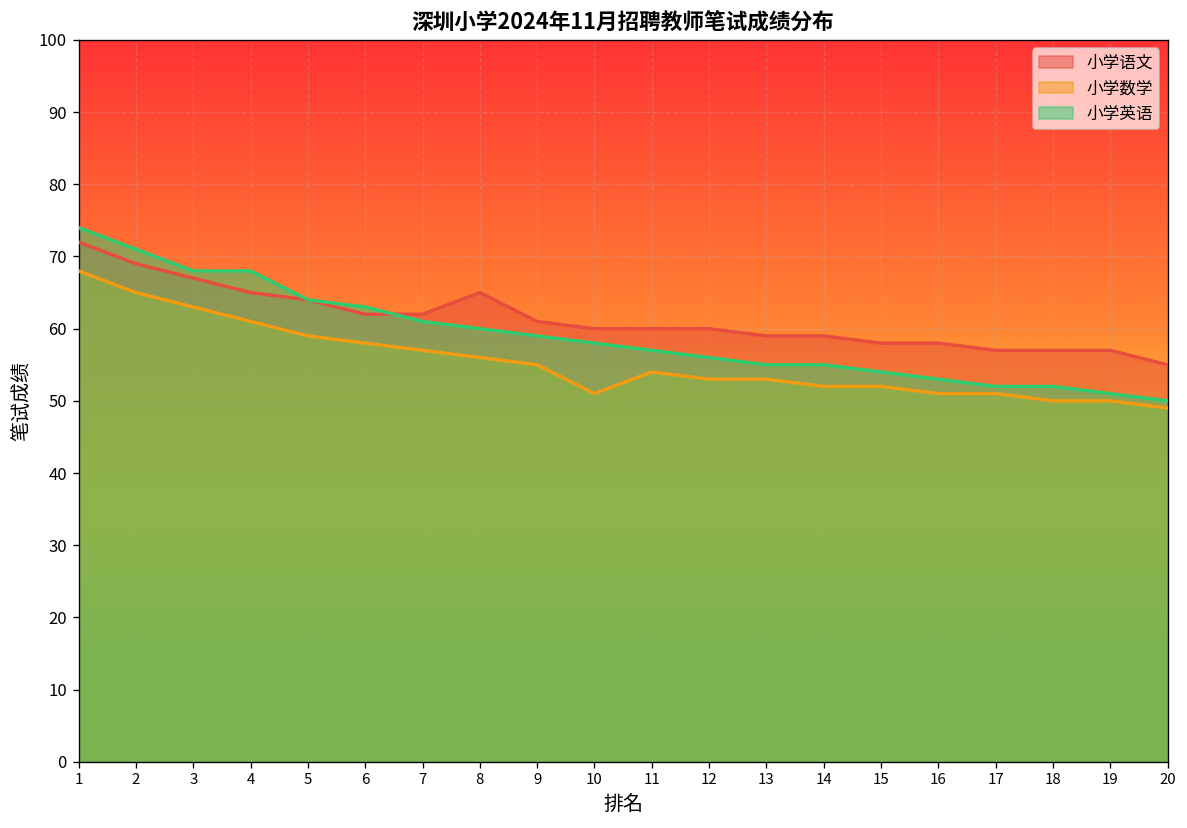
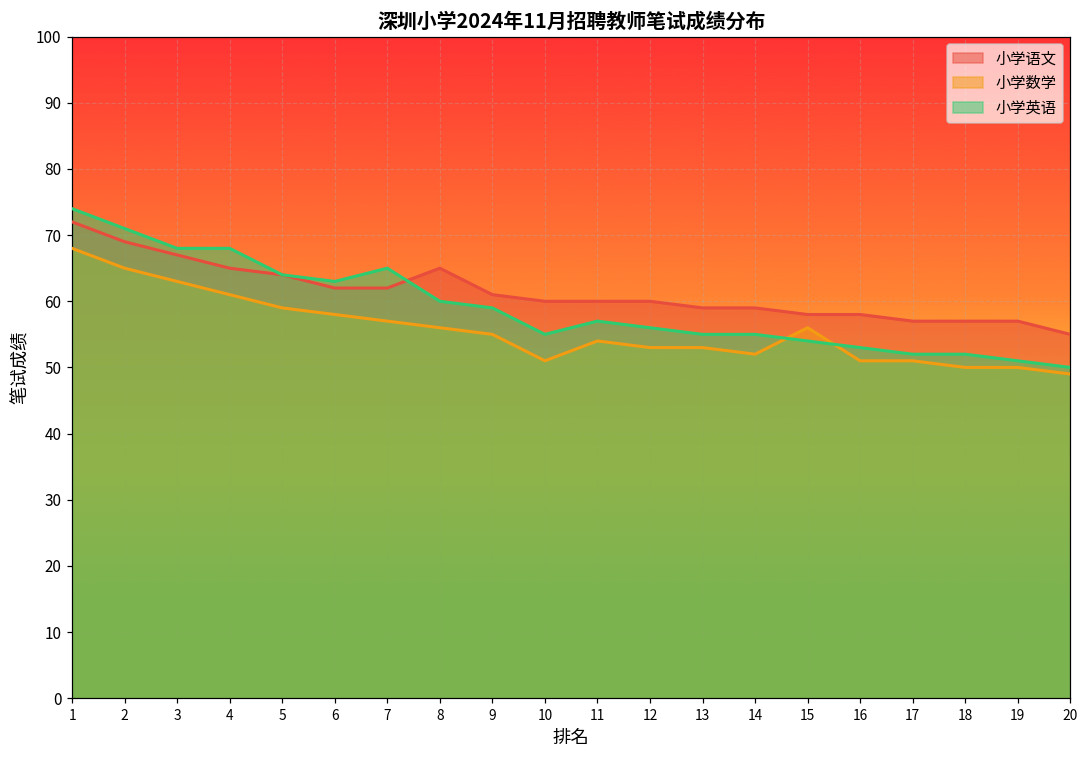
  {
    "小学语文": {
      "1": 72,
      "2": 69,
      "3": 67,
      "4": 65,
      "6": 62,
      "7": 62,
      "8": 65,
      "9": 61,
      "10": 60,
      "11": 60,
      "12": 60,
      "13": 59,
      "14": 59,
      "15": 58,
      "16": 58,
      "17": 57,
      "18": 57,
      "19": 57,
      "20": 55
    },
    "小学数学": {
      "1": 68,
      "2": 65,
      "3": 63,
      "4": 61,
      "5": 59,
      "6": 58,
      "7": 57,
      "8": 56,
      "9": 55,
      "10": 51,
      "11": 54,
      "12": 53,
      "13": 53,
      "14": 52,
-     "15": 52,
+     "15": 56,
      "16": 51,
      "17": 51,
      "18": 50,
      "19": 50,
      "20": 49
    },
    "小学英语": {
      "1": 74,
      "2": 71,
      "3": 68,
      "4": 68,
      "6": 63,
-     "7": 61,
+     "7": 65,
      "8": 60,
      "9": 59,
-     "10": 58,
+     "10": 55,
      "11": 57,
      "12": 56,
      "13": 55,
      "14": 55,
      "15": 54,
      "16": 53,
      "17": 52,
      "18": 52,
      "19": 51,
      "20": 50
    }
  }
